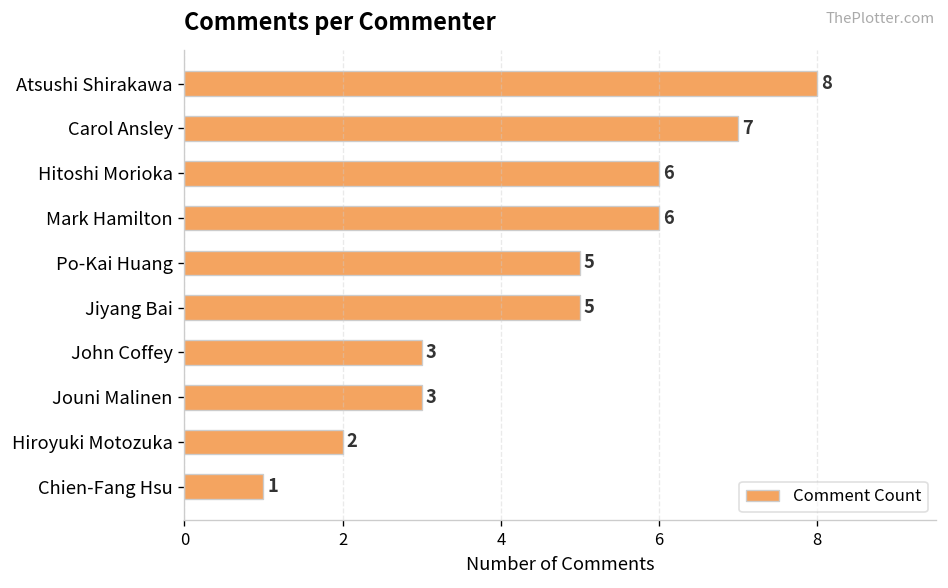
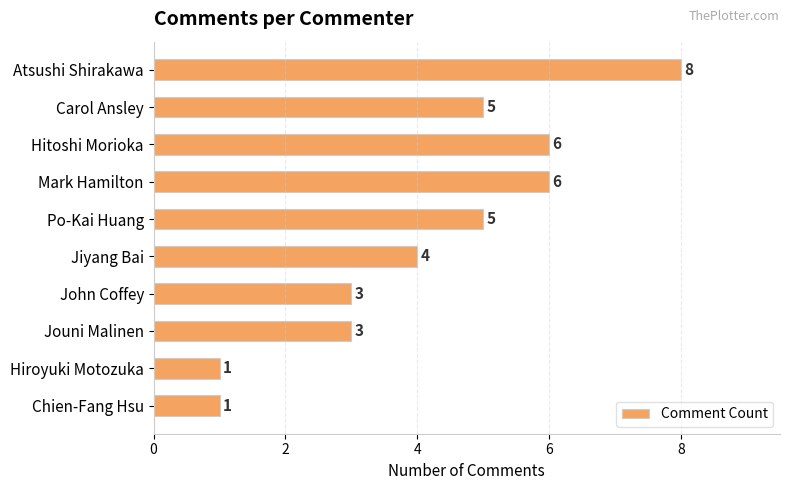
  {
    "Atsushi Shirakawa": 8,
-   "Carol Ansley": 7,
+   "Carol Ansley": 5,
    "Hitoshi Morioka": 6,
    "Mark Hamilton": 6,
    "Po-Kai Huang": 5,
-   "Jiyang Bai": 5,
+   "Jiyang Bai": 4,
    "John Coffey": 3,
    "Jouni Malinen": 3,
-   "Hiroyuki Motozuka": 2,
+   "Hiroyuki Motozuka": 1,
    "Chien-Fang Hsu": 1
  }
